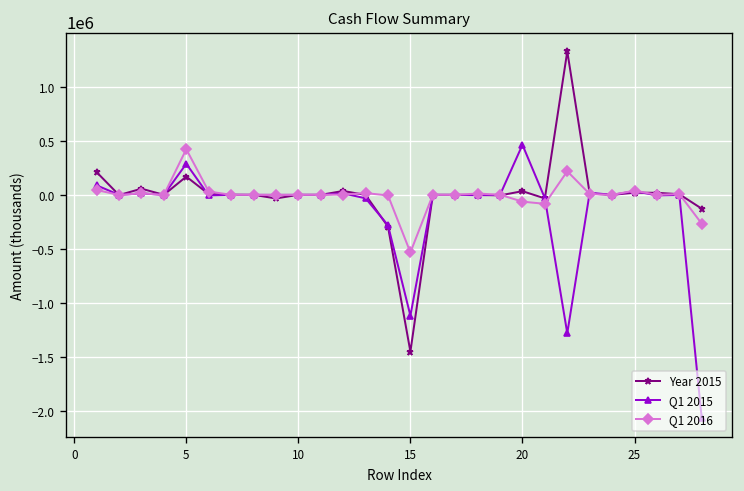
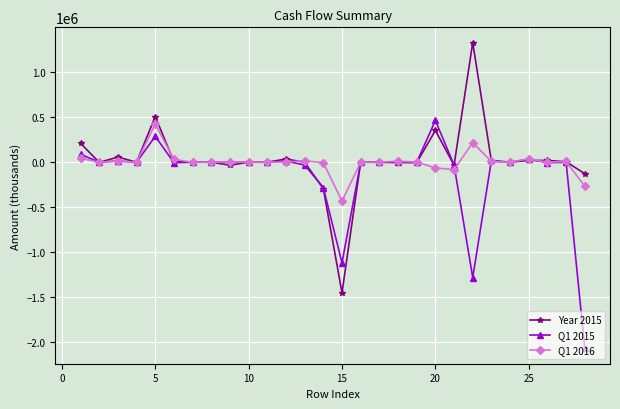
  {
    "Year 2015": {
-     "5": 200000,
+     "5": 500000,
      "15": -1500000,
-     "20": 0
+     "20": 400000
    },
    "Q1 2015": {
      "5": 300000,
      "15": -1100000,
      "20": 500000
    },
    "Q1 2016": {
      "5": 400000,
-     "15": -500000,
+     "15": -400000,
      "20": -100000
    }
  }
